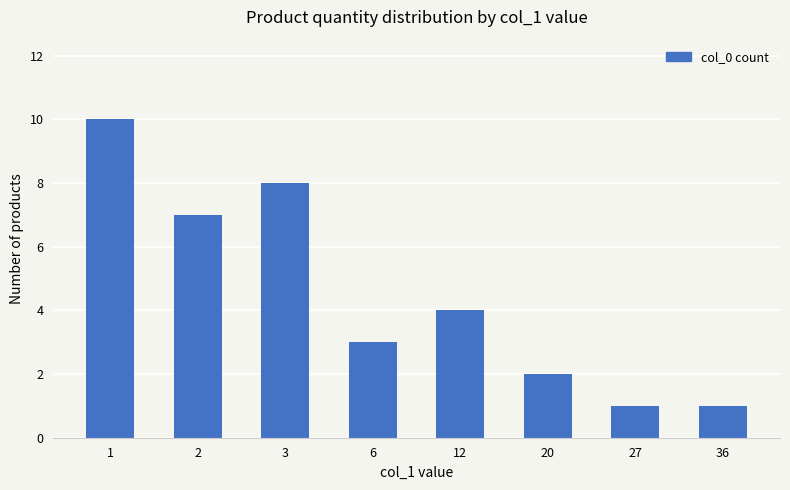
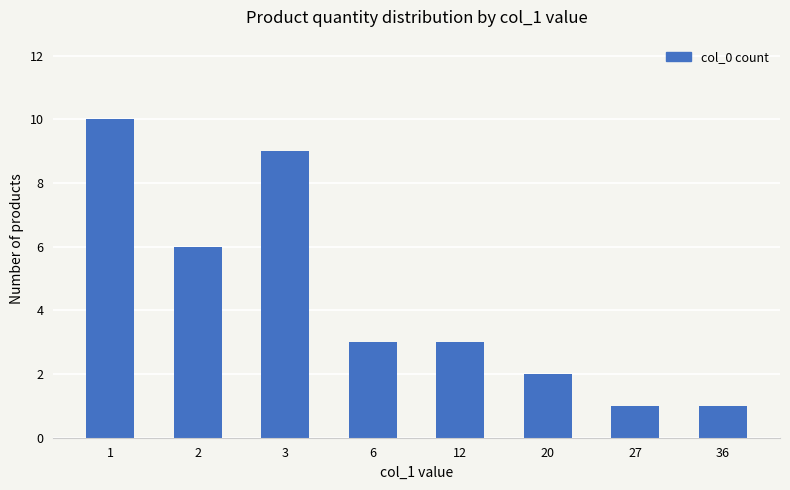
  {
    "1": 10,
-   "2": 7,
-   "3": 8,
+   "2": 6,
+   "3": 9,
    "6": 3,
-   "12": 4,
+   "12": 3,
    "20": 2,
    "27": 1,
    "36": 1
  }
